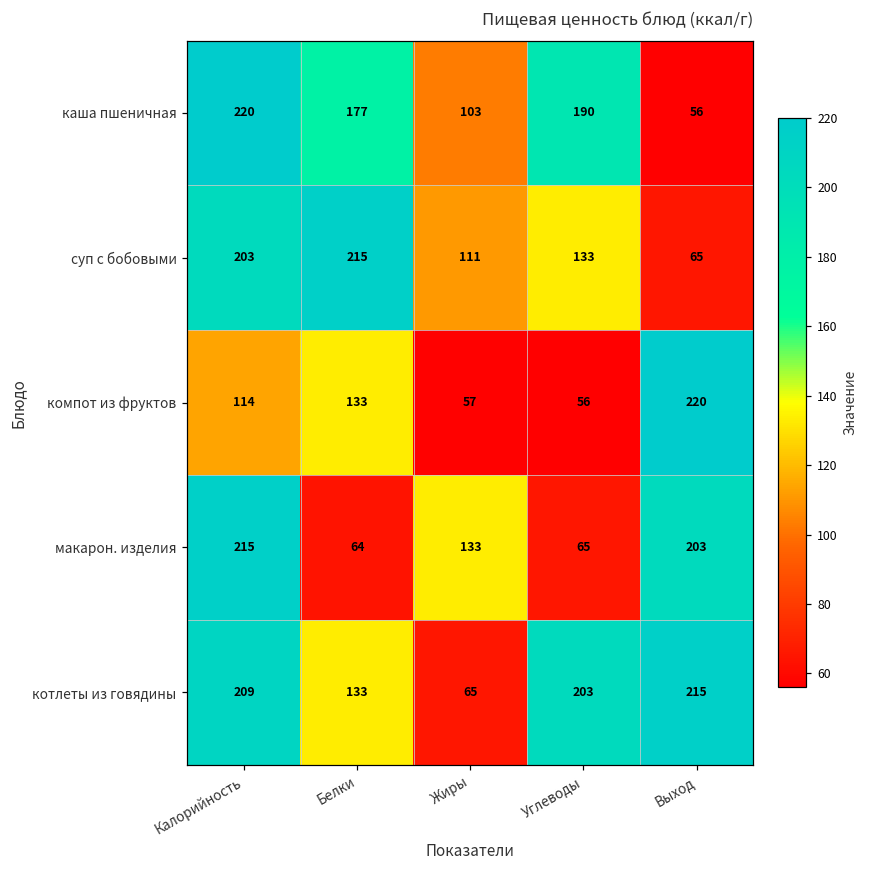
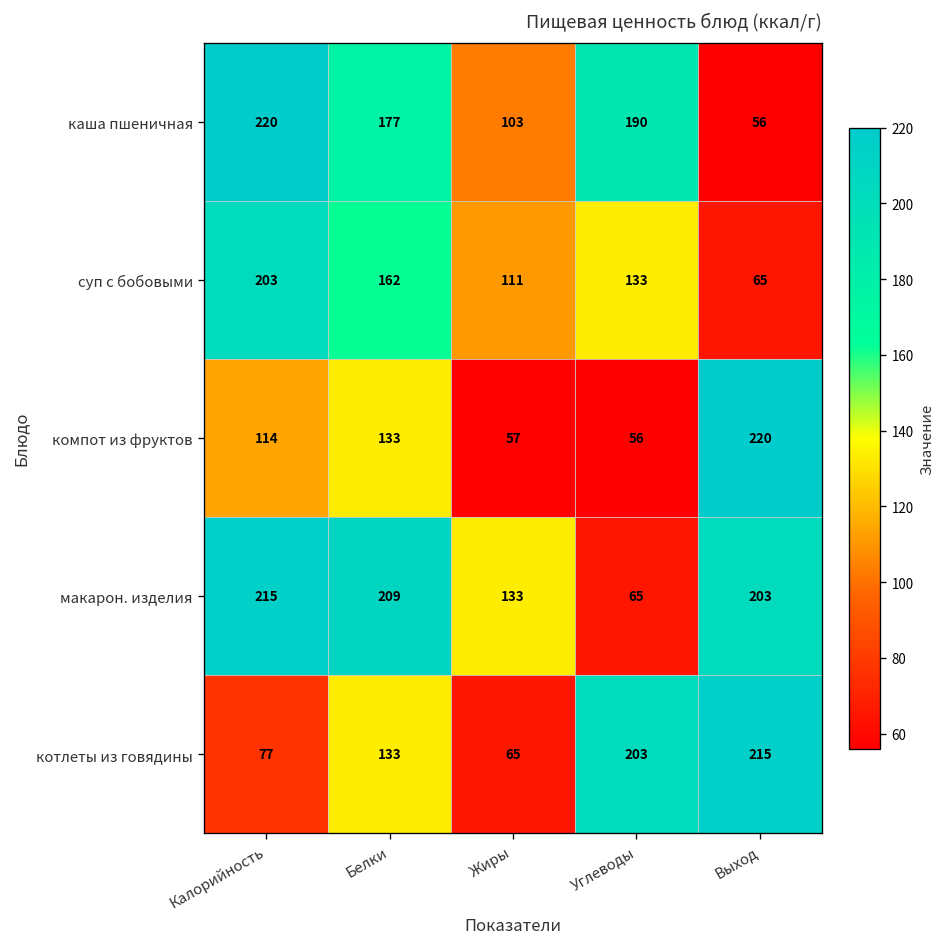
  {
    "каша пшеничная": {
      "Калорийность": 220,
      "Белки": 177,
      "Жиры": 103,
      "Углеводы": 190,
      "Выход": 56
    },
    "суп с бобовыми": {
      "Калорийность": 203,
-     "Белки": 215,
+     "Белки": 162,
      "Жиры": 111,
      "Углеводы": 133,
      "Выход": 65
    },
    "компот из фруктов": {
      "Калорийность": 114,
      "Белки": 133,
      "Жиры": 57,
      "Углеводы": 56,
      "Выход": 220
    },
    "макарон. изделия": {
      "Калорийность": 215,
-     "Белки": 64,
+     "Белки": 209,
      "Жиры": 133,
      "Углеводы": 65,
      "Выход": 203
    },
    "котлеты из говядины": {
-     "Калорийность": 209,
+     "Калорийность": 77,
      "Белки": 133,
      "Жиры": 65,
      "Углеводы": 203,
      "Выход": 215
    }
  }
